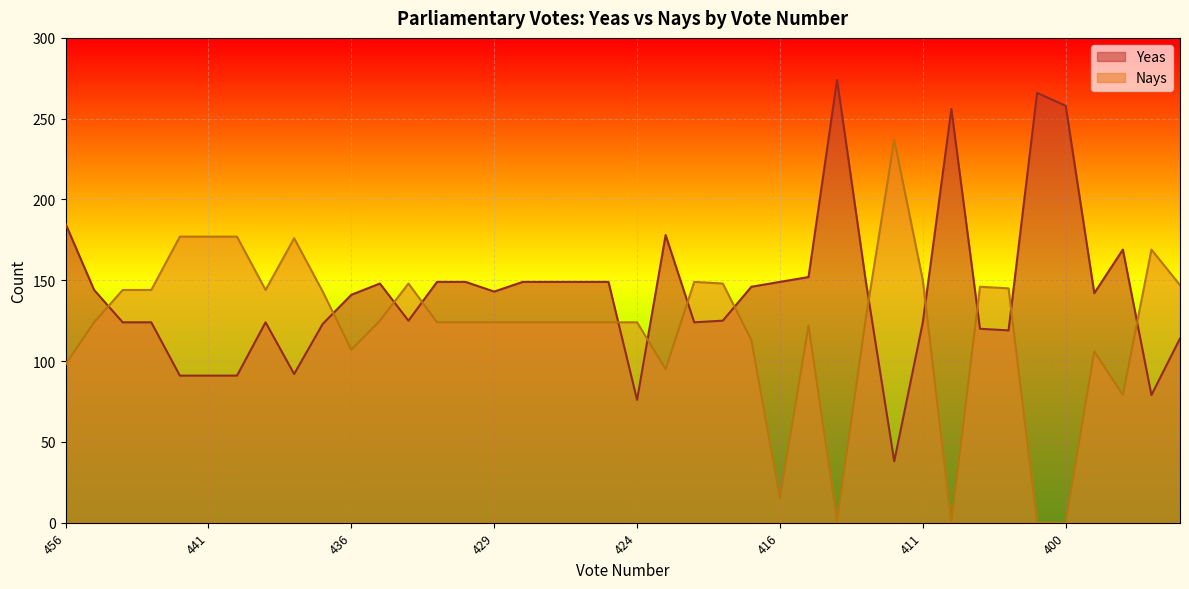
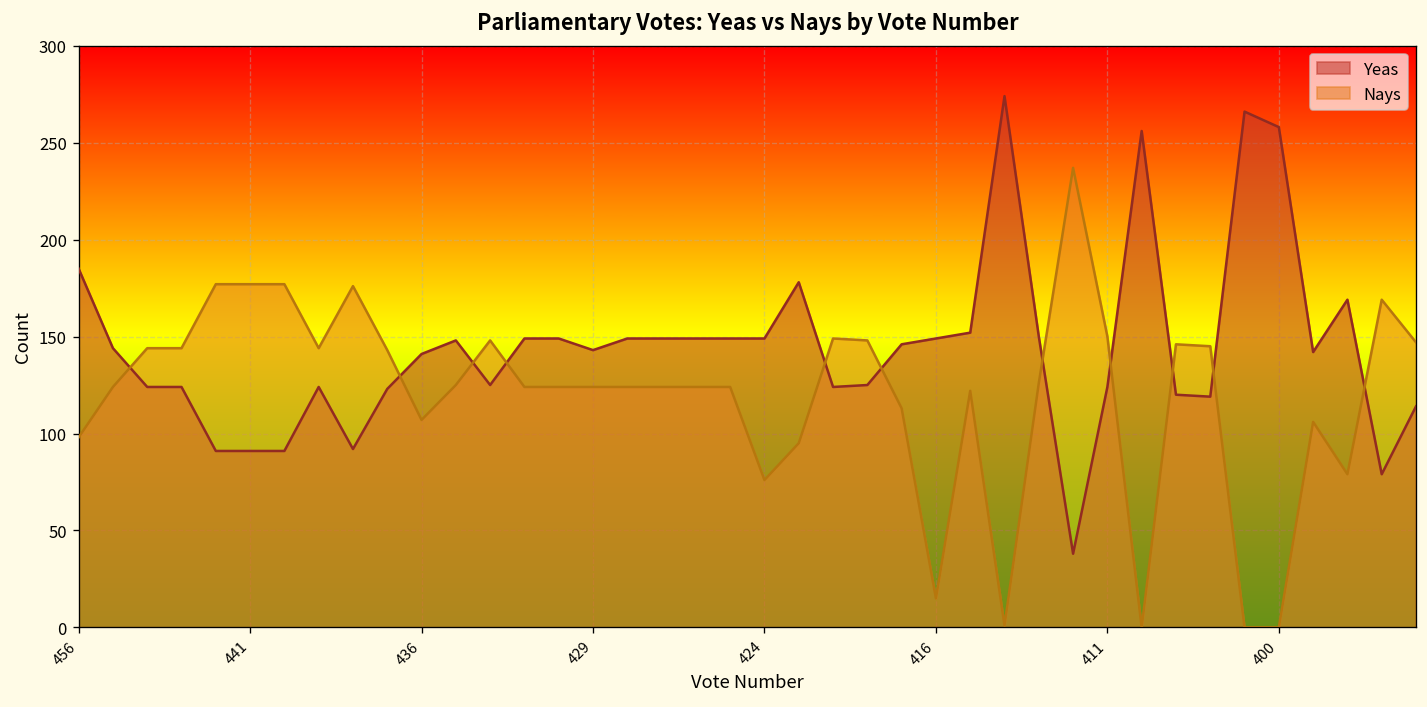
  {
    "Yeas": {
      "456": 185,
      "441": 91,
      "436": 141,
      "429": 143,
-     "424": 76,
+     "424": 149,
      "416": 149,
      "411": 124,
      "400": 258
    },
    "Nays": {
      "456": 98,
      "441": 177,
      "436": 107,
      "429": 124,
-     "424": 124,
+     "424": 76,
      "416": 15,
      "411": 150,
      "400": 0
    }
  }
